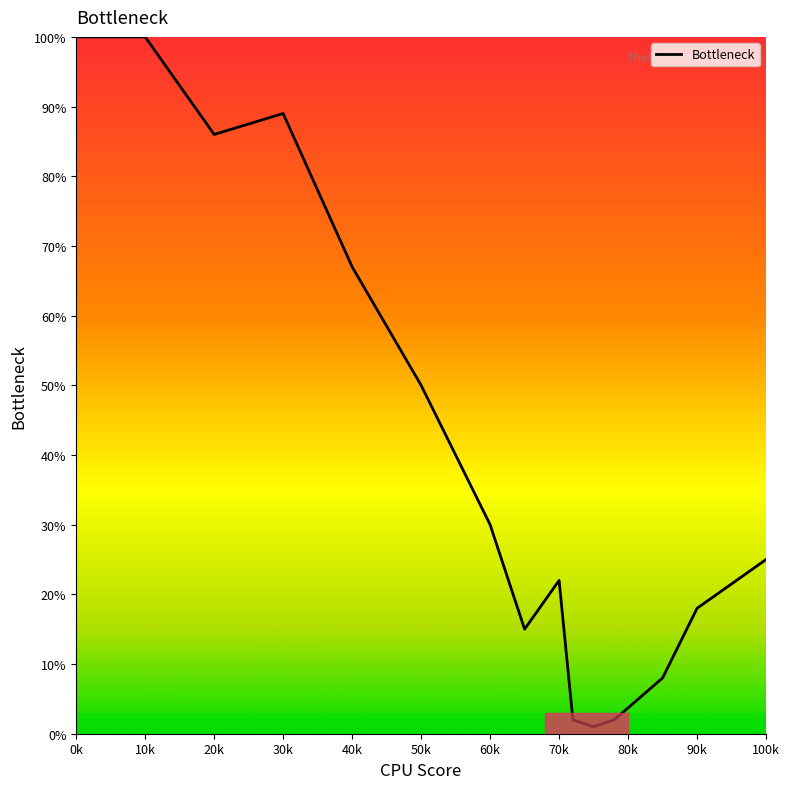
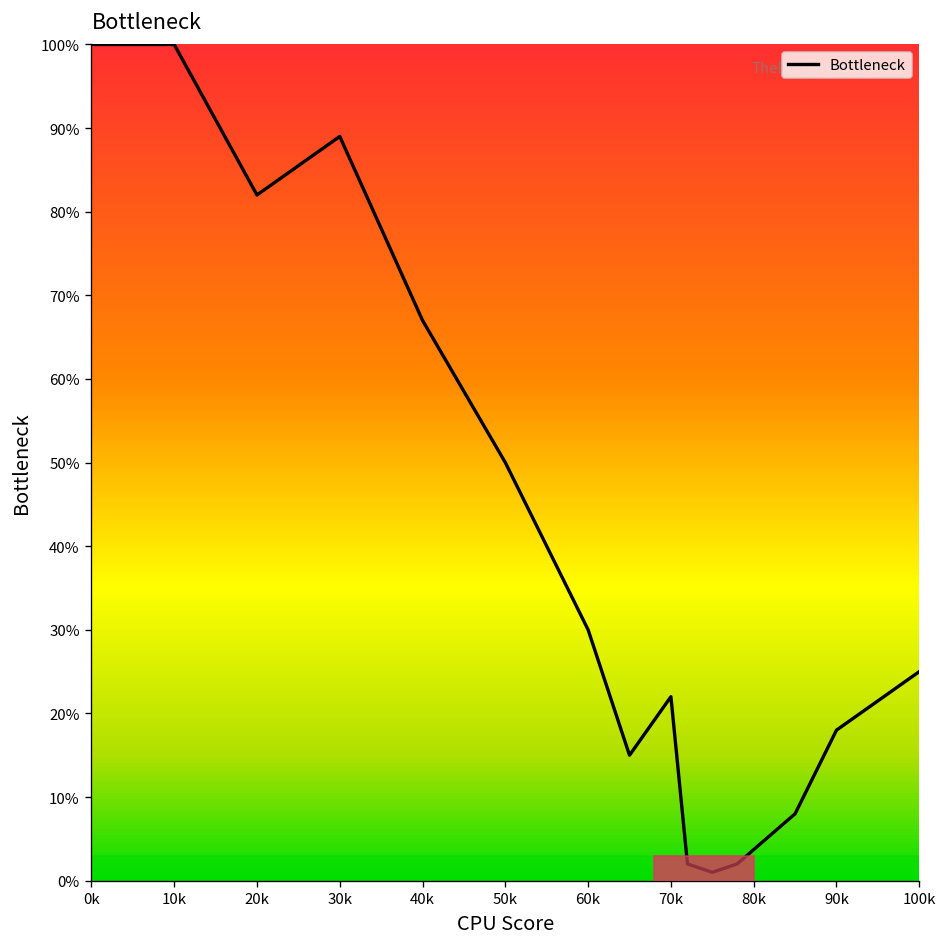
  {
    "0k": "100%",
    "10k": "100%",
-   "20k": "86%",
+   "20k": "82%",
    "30k": "89%",
    "40k": "67%",
    "50k": "50%",
    "60k": "30%",
    "70k": "22%",
    "90k": "18%",
    "100k": "25%"
  }
